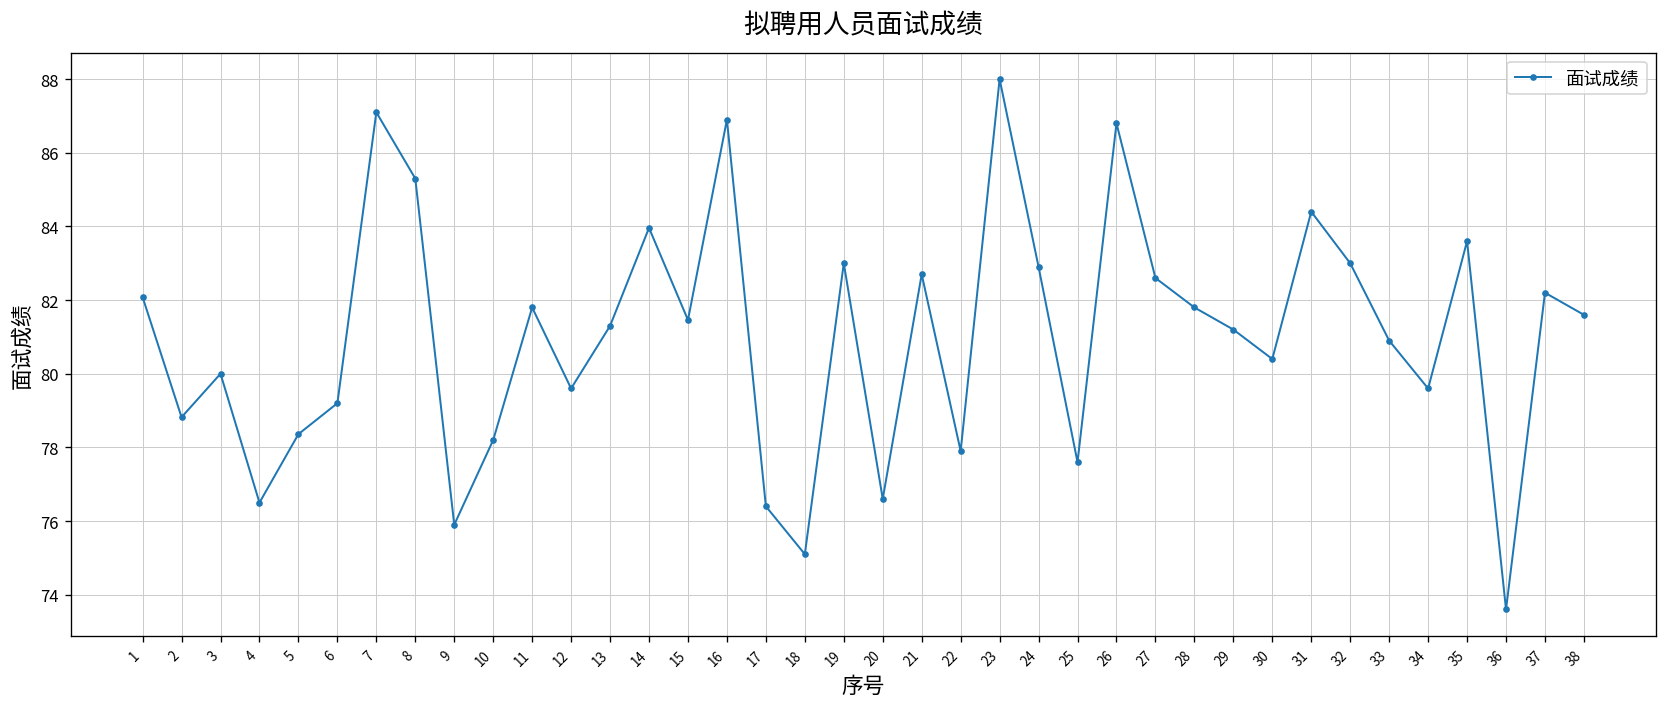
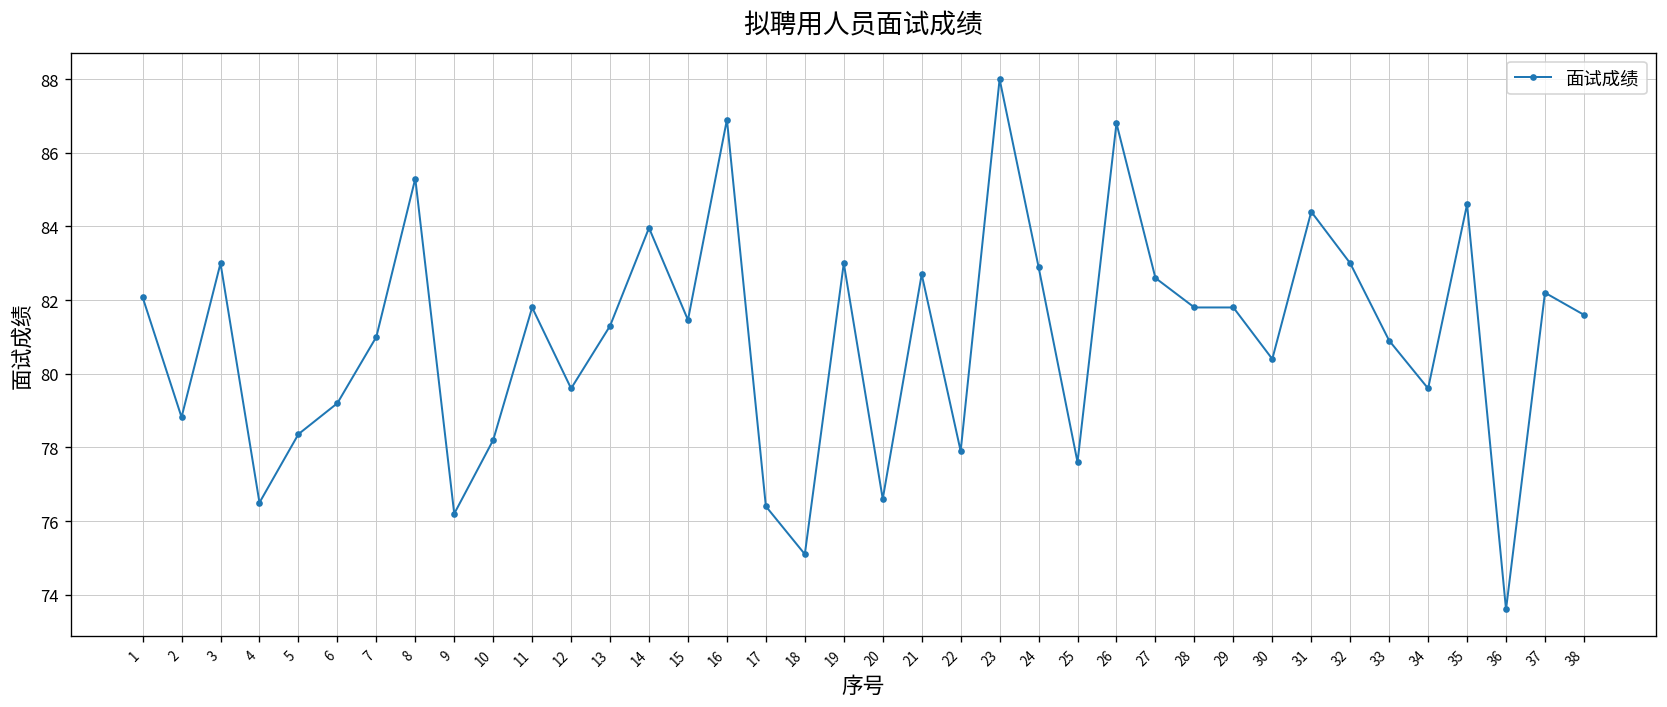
  {
    "1": 82.1,
    "2": 78.8,
-   "3": 80,
+   "3": 83,
    "4": 76.5,
    "5": 78.4,
    "6": 79.2,
-   "7": 87.1,
+   "7": 81.0,
    "8": 85.3,
-   "9": 75.9,
+   "9": 76.2,
    "10": 78.2,
    "11": 81.8,
    "12": 79.6,
    "13": 81.3,
    "14": 84.0,
    "15": 81.5,
    "16": 86.9,
    "17": 76.4,
    "18": 75.1,
    "19": 83.0,
    "20": 76.6,
    "21": 82.7,
    "22": 77.9,
    "23": 88.0,
    "24": 82.9,
    "25": 77.6,
    "26": 86.8,
    "27": 82.6,
    "28": 81.8,
-   "29": 81.2,
+   "29": 81.8,
    "30": 80.4,
    "31": 84.4,
    "32": 83.0,
    "33": 80.9,
    "34": 79.6,
-   "35": 83.6,
+   "35": 84.6,
    "36": 73.6,
    "37": 82.2,
    "38": 81.6
  }
